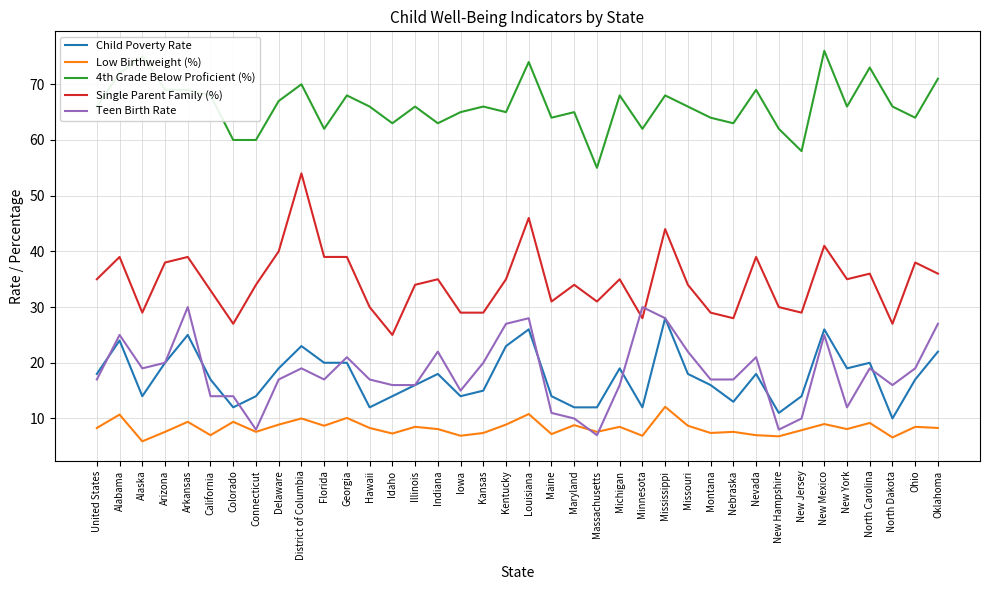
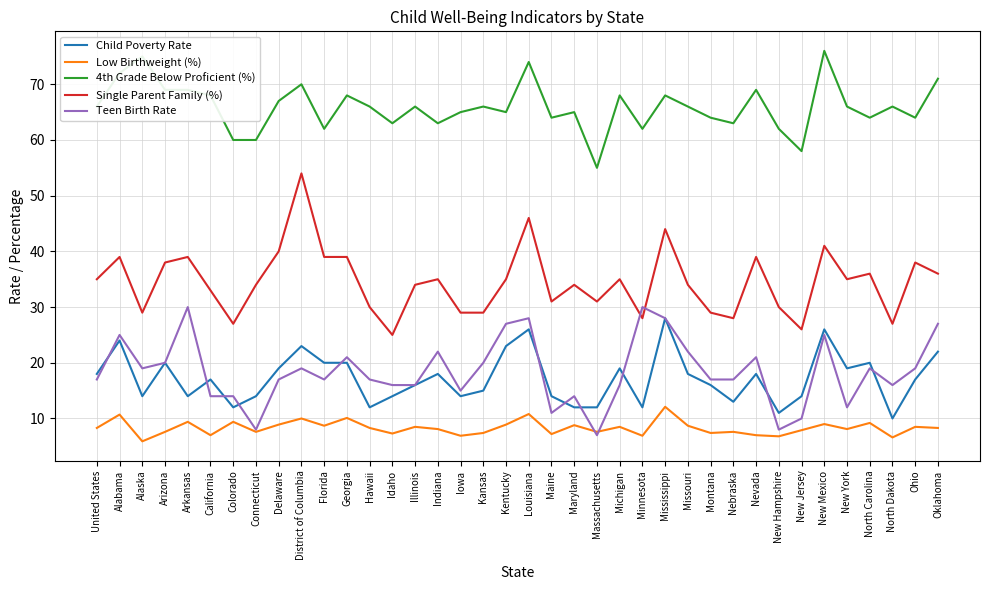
  {
    "Child Poverty Rate": {
      "United States": 18,
      "Alabama": 24,
      "Alaska": 14,
-     "Arkansas": 25,
+     "Arkansas": 14,
      "California": 17,
      "Colorado": 12,
      "Connecticut": 14,
      "Delaware": 19,
      "District of Columbia": 23,
      "Florida": 20,
      "Georgia": 20,
      "Hawaii": 12,
      "Idaho": 14,
      "Indiana": 18,
      "Iowa": 14,
      "Kansas": 15,
      "Kentucky": 23,
      "Louisiana": 26,
      "Maine": 14,
      "Maryland": 12,
      "Massachusetts": 12,
      "Michigan": 19,
      "Minnesota": 12,
      "Missouri": 18,
      "Montana": 16,
      "Nebraska": 13,
      "Nevada": 18,
      "New Hampshire": 11,
      "New Jersey": 14,
      "New Mexico": 26,
      "New York": 19,
      "North Carolina": 20,
      "North Dakota": 10,
      "Ohio": 17,
      "Oklahoma": 22
    },
    "Low Birthweight (%)": {
      "United States": 8,
      "Alabama": 11,
      "Alaska": 6,
      "Arizona": 8,
      "Arkansas": 9,
      "California": 7,
      "Colorado": 9,
      "Delaware": 9,
      "District of Columbia": 10,
      "Florida": 9,
      "Georgia": 10,
      "Hawaii": 8,
      "Idaho": 7,
      "Illinois": 9,
      "Indiana": 8,
      "Iowa": 7,
      "Kansas": 7,
      "Kentucky": 9,
      "Louisiana": 11,
      "Maine": 7,
      "Maryland": 9,
      "Massachusetts": 8,
      "Michigan": 9,
      "Minnesota": 7,
      "Mississippi": 12,
      "Missouri": 9,
      "Montana": 7,
      "Nebraska": 8,
      "Nevada": 7,
      "New Hampshire": 7,
      "New Jersey": 8,
      "New Mexico": 9,
      "New York": 8,
      "North Carolina": 9,
      "North Dakota": 7,
      "Ohio": 9,
      "Oklahoma": 8
    },
    "4th Grade Below Proficient (%)": {
      "Colorado": 60,
      "Connecticut": 60,
      "Delaware": 67,
      "District of Columbia": 70,
      "Florida": 62,
      "Georgia": 68,
      "Hawaii": 66,
      "Idaho": 63,
      "Illinois": 66,
      "Indiana": 63,
      "Iowa": 65,
      "Kansas": 66,
      "Kentucky": 65,
      "Louisiana": 74,
      "Maine": 64,
      "Maryland": 65,
      "Massachusetts": 55,
      "Michigan": 68,
      "Minnesota": 62,
      "Mississippi": 68,
      "Missouri": 66,
      "Montana": 64,
      "Nebraska": 63,
      "Nevada": 69,
      "New Hampshire": 62,
      "New Jersey": 58,
      "New Mexico": 76,
      "New York": 66,
-     "North Carolina": 73,
+     "North Carolina": 64,
      "North Dakota": 66,
      "Ohio": 64,
      "Oklahoma": 71
    },
    "Single Parent Family (%)": {
      "United States": 35,
      "Alabama": 39,
      "Alaska": 29,
      "Arizona": 38,
      "Arkansas": 39,
      "California": 33,
      "Colorado": 27,
      "Connecticut": 34,
      "Delaware": 40,
      "District of Columbia": 54,
      "Florida": 39,
      "Georgia": 39,
      "Hawaii": 30,
      "Idaho": 25,
      "Illinois": 34,
      "Indiana": 35,
      "Iowa": 29,
      "Kansas": 29,
      "Kentucky": 35,
      "Louisiana": 46,
      "Maine": 31,
      "Maryland": 34,
      "Massachusetts": 31,
      "Michigan": 35,
      "Minnesota": 28,
      "Mississippi": 44,
      "Missouri": 34,
      "Montana": 29,
      "Nebraska": 28,
      "Nevada": 39,
      "New Hampshire": 30,
-     "New Jersey": 29,
+     "New Jersey": 26,
      "New Mexico": 41,
      "New York": 35,
      "North Carolina": 36,
      "North Dakota": 27,
      "Ohio": 38,
      "Oklahoma": 36
    },
    "Teen Birth Rate": {
      "United States": 17,
      "Alabama": 25,
      "Alaska": 19,
      "Arkansas": 30,
      "California": 14,
      "Colorado": 14,
      "Delaware": 17,
      "District of Columbia": 19,
      "Florida": 17,
      "Georgia": 21,
      "Hawaii": 17,
      "Idaho": 16,
      "Indiana": 22,
      "Iowa": 15,
      "Kansas": 20,
      "Kentucky": 27,
      "Louisiana": 28,
      "Maine": 11,
-     "Maryland": 10,
+     "Maryland": 14,
      "Massachusetts": 7,
      "Michigan": 16,
      "Minnesota": 30,
      "Missouri": 22,
      "Montana": 17,
      "Nebraska": 17,
      "Nevada": 21,
      "New Hampshire": 8,
      "New Jersey": 10,
      "New Mexico": 25,
      "New York": 12,
      "North Carolina": 19,
      "North Dakota": 16,
      "Ohio": 19,
      "Oklahoma": 27
    }
  }
